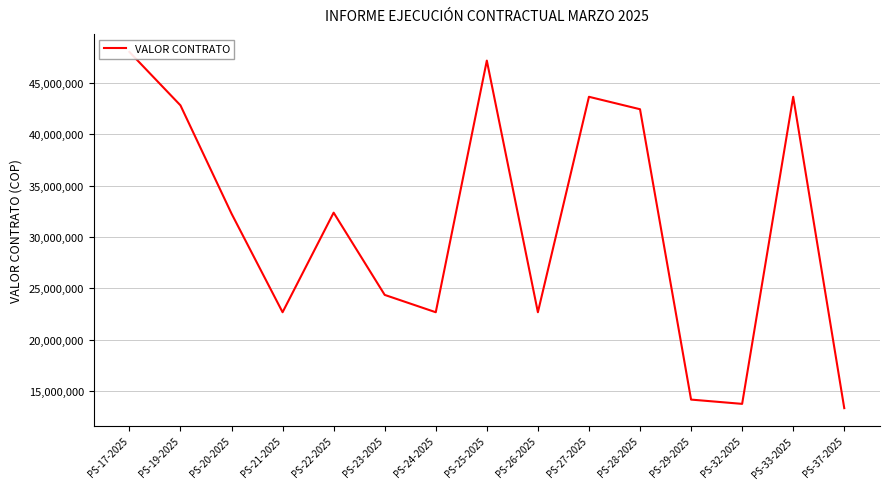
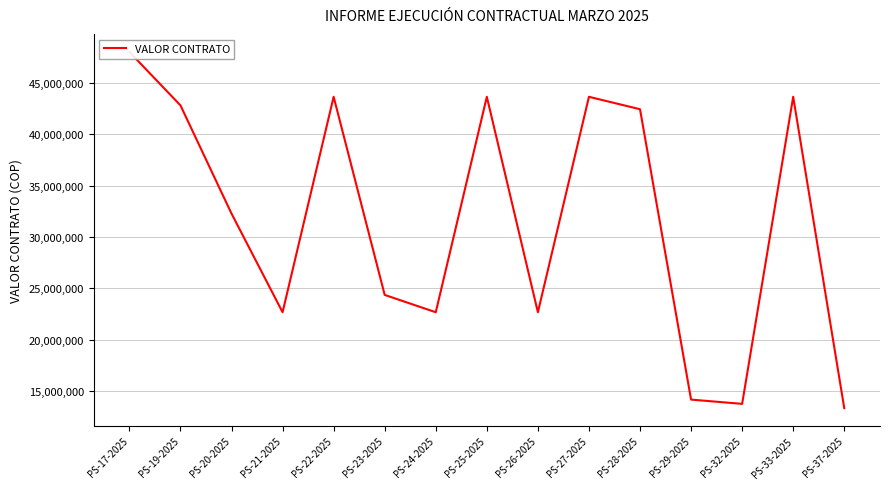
  {
    "PS-19-2025": "42,800,000",
    "PS-20-2025": "32,300,000",
    "PS-21-2025": "22,700,000",
-   "PS-22-2025": "32,400,000",
+   "PS-22-2025": "43,600,000",
    "PS-23-2025": "24,400,000",
    "PS-24-2025": "22,700,000",
-   "PS-25-2025": "47,200,000",
+   "PS-25-2025": "43,600,000",
    "PS-26-2025": "22,700,000",
    "PS-27-2025": "43,600,000",
    "PS-28-2025": "42,400,000",
    "PS-29-2025": "14,200,000",
    "PS-32-2025": "13,800,000",
    "PS-33-2025": "43,600,000",
    "PS-37-2025": "13,300,000"
  }
